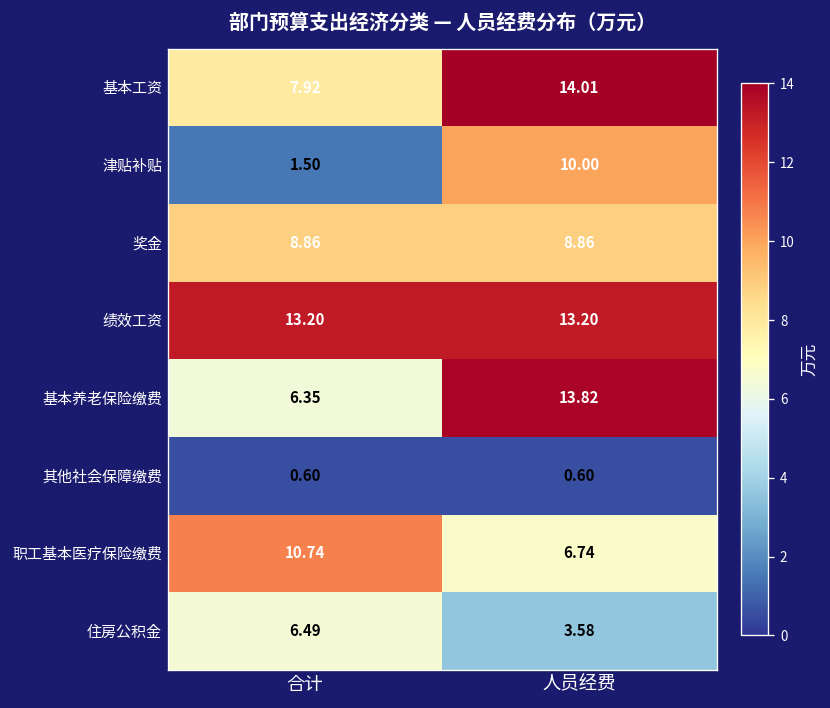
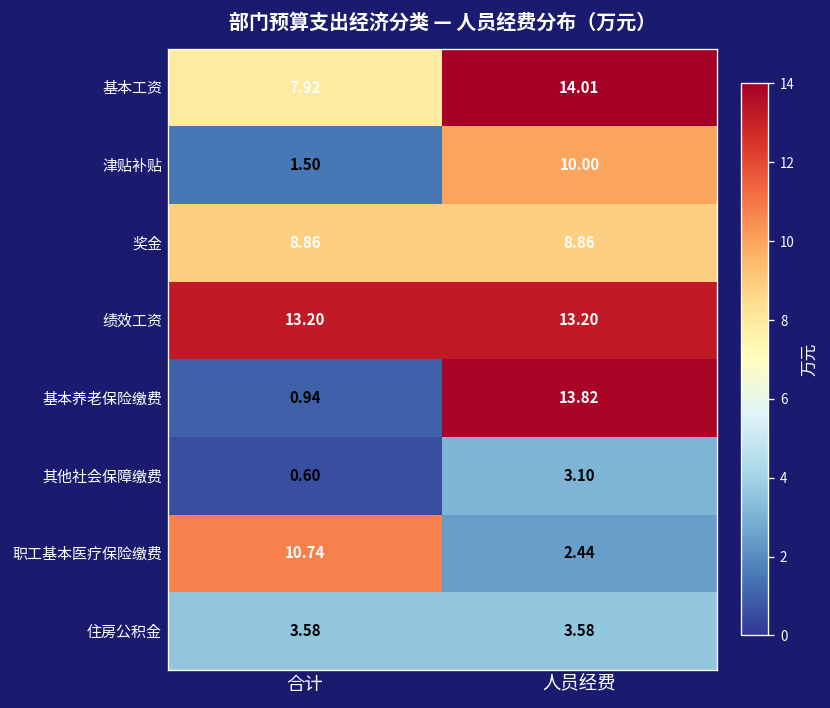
  {
    "基本工资": {
      "合计": 7.92,
      "人员经费": 14.01
    },
    "津贴补贴": {
      "合计": 1.50,
      "人员经费": 10.00
    },
    "奖金": {
      "合计": 8.86,
      "人员经费": 8.86
    },
    "绩效工资": {
      "合计": 13.20,
      "人员经费": 13.20
    },
    "基本养老保险缴费": {
-     "合计": 6.35,
+     "合计": 0.94,
      "人员经费": 13.82
    },
    "其他社会保障缴费": {
      "合计": 0.60,
-     "人员经费": 0.60
+     "人员经费": 3.10
    },
    "职工基本医疗保险缴费": {
      "合计": 10.74,
-     "人员经费": 6.74
+     "人员经费": 2.44
    },
    "住房公积金": {
-     "合计": 6.49,
+     "合计": 3.58,
      "人员经费": 3.58
    }
  }
